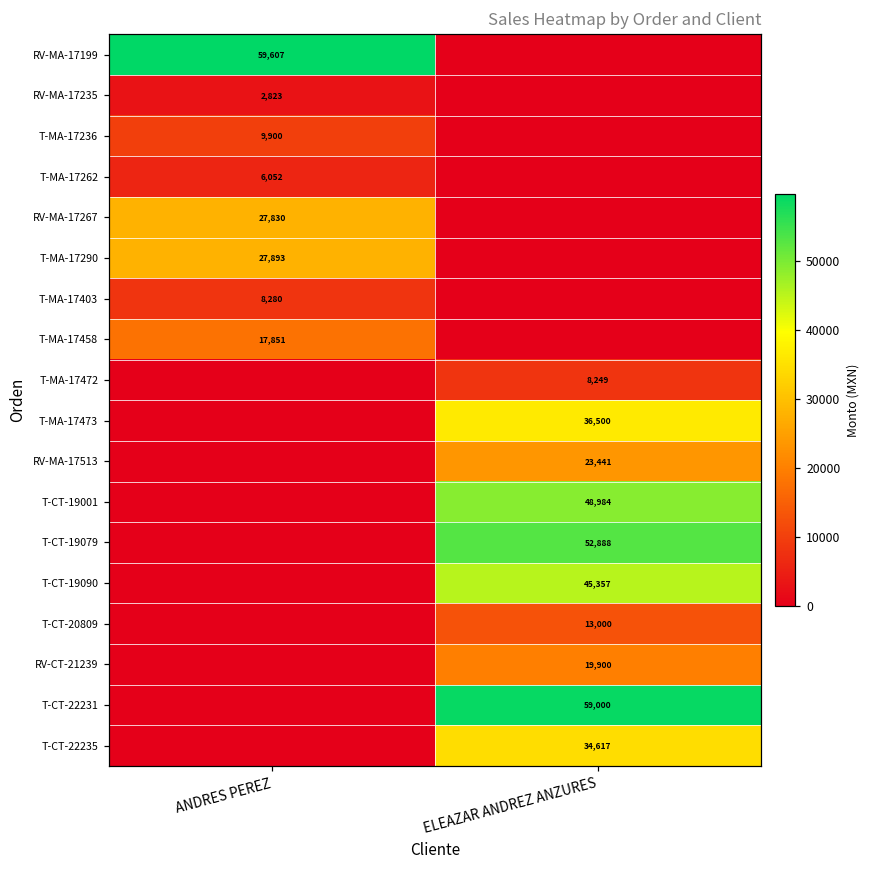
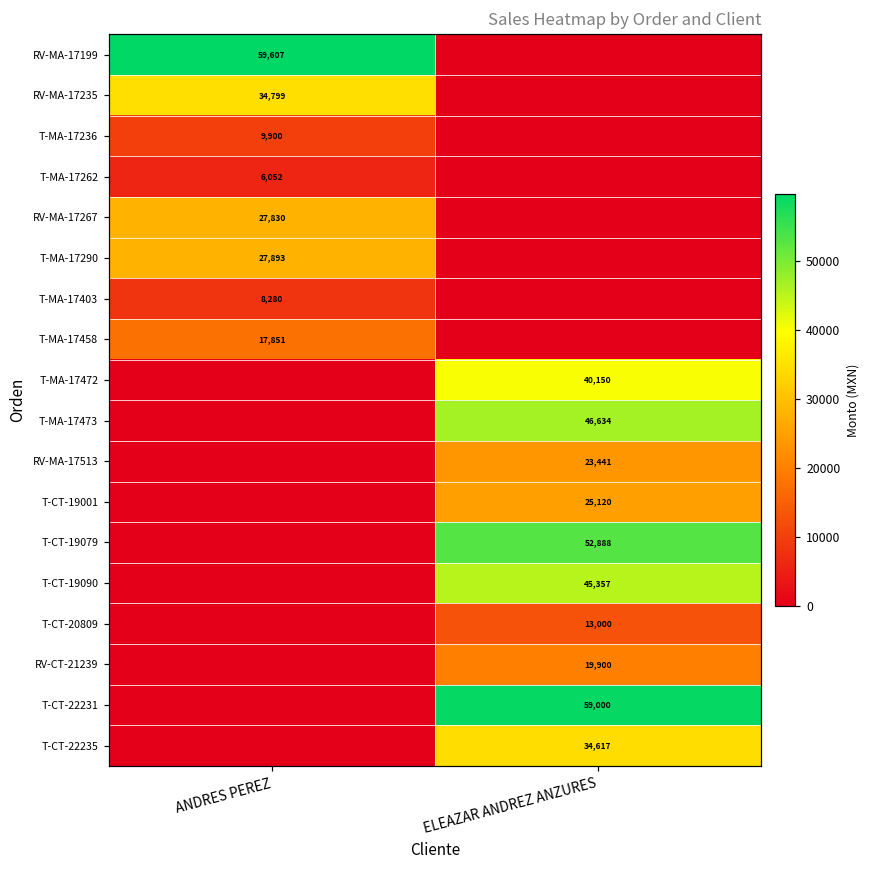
  {
    "RV-MA-17199": {
      "ANDRES PEREZ": "59,607"
    },
    "RV-MA-17235": {
-     "ANDRES PEREZ": "2,823"
+     "ANDRES PEREZ": "34,799"
    },
    "T-MA-17236": {
      "ANDRES PEREZ": "9,900"
    },
    "T-MA-17262": {
      "ANDRES PEREZ": "6,052"
    },
    "RV-MA-17267": {
      "ANDRES PEREZ": "27,830"
    },
    "T-MA-17290": {
      "ANDRES PEREZ": "27,893"
    },
    "T-MA-17403": {
      "ANDRES PEREZ": "8,280"
    },
    "T-MA-17458": {
      "ANDRES PEREZ": "17,851"
    },
    "T-MA-17472": {
-     "ELEAZAR ANDREZ ANZURES": "8,249"
+     "ELEAZAR ANDREZ ANZURES": "40,150"
    },
    "T-MA-17473": {
-     "ELEAZAR ANDREZ ANZURES": "36,500"
+     "ELEAZAR ANDREZ ANZURES": "46,634"
    },
    "RV-MA-17513": {
      "ELEAZAR ANDREZ ANZURES": "23,441"
    },
    "T-CT-19001": {
-     "ELEAZAR ANDREZ ANZURES": "48,984"
+     "ELEAZAR ANDREZ ANZURES": "25,120"
    },
    "T-CT-19079": {
      "ELEAZAR ANDREZ ANZURES": "52,888"
    },
    "T-CT-19090": {
      "ELEAZAR ANDREZ ANZURES": "45,357"
    },
    "T-CT-20809": {
      "ELEAZAR ANDREZ ANZURES": "13,000"
    },
    "RV-CT-21239": {
      "ELEAZAR ANDREZ ANZURES": "19,900"
    },
    "T-CT-22231": {
      "ELEAZAR ANDREZ ANZURES": "59,000"
    },
    "T-CT-22235": {
      "ELEAZAR ANDREZ ANZURES": "34,617"
    }
  }
